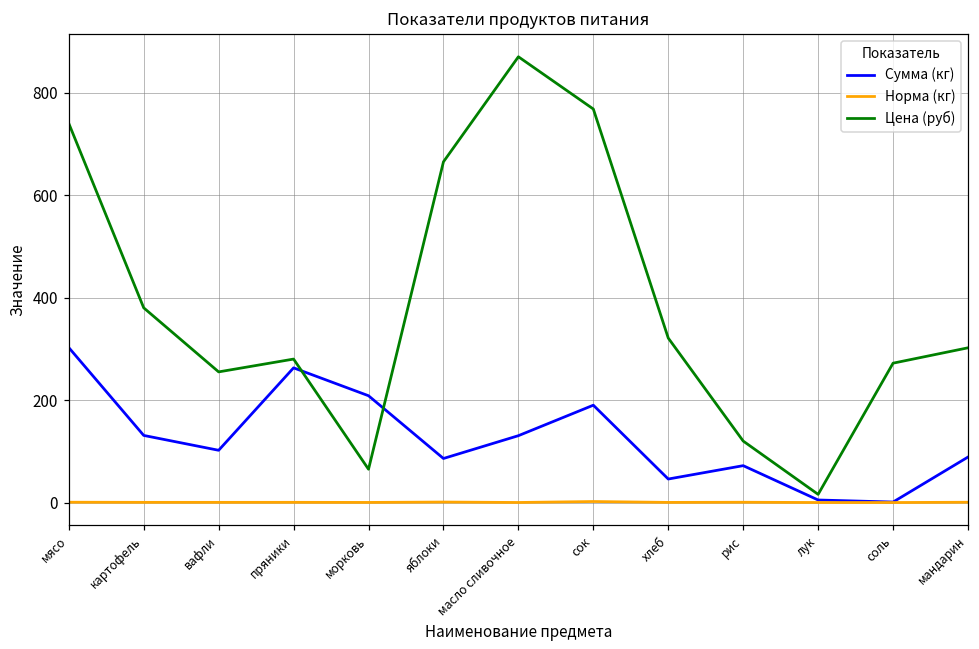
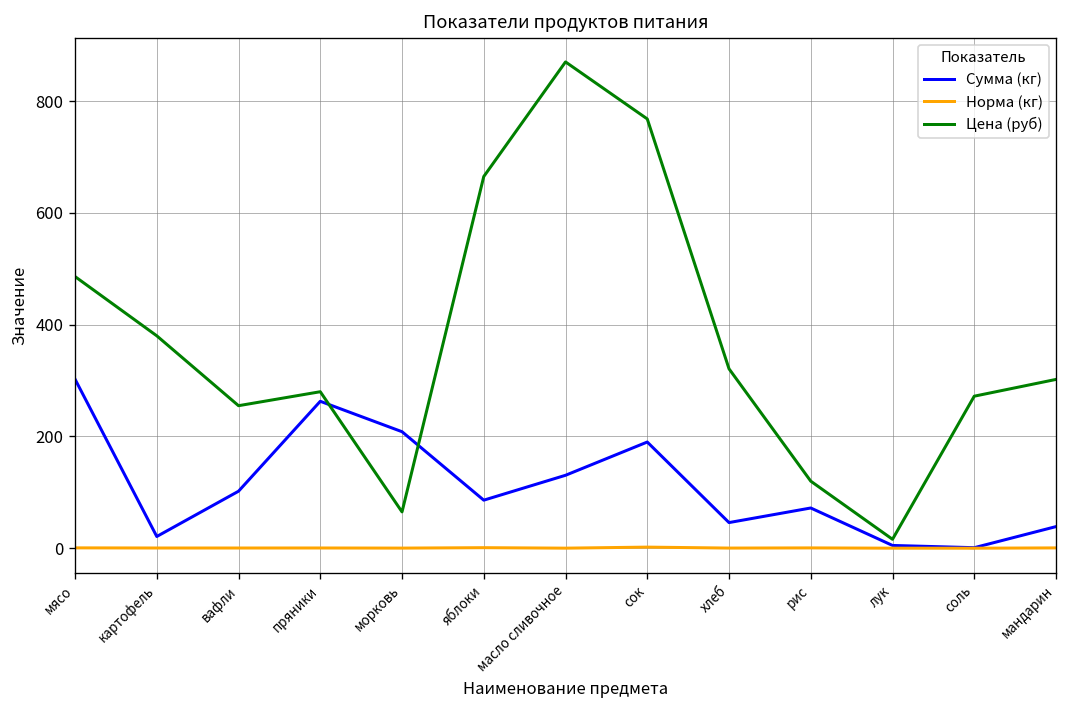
  {
    "Сумма (кг)": {
      "мясо": 300,
-     "картофель": 130,
+     "картофель": 20,
      "вафли": 100,
      "пряники": 260,
      "морковь": 210,
      "яблоки": 90,
      "масло сливочное": 130,
      "сок": 190,
      "хлеб": 50,
      "рис": 70,
-     "мандарин": 90
+     "мандарин": 40
    },
    "Норма (кг)": {
      "мясо": 0,
      "картофель": 0,
      "вафли": 0,
      "пряники": 0,
      "морковь": 0,
      "яблоки": 0,
      "масло сливочное": 0,
      "сок": 0,
      "хлеб": 0,
      "рис": 0,
      "мандарин": 0
    },
    "Цена (руб)": {
-     "мясо": 740,
+     "мясо": 490,
      "картофель": 380,
      "вафли": 260,
      "пряники": 280,
      "морковь": 70,
      "яблоки": 670,
      "масло сливочное": 870,
      "сок": 770,
      "хлеб": 320,
      "рис": 120,
      "лук": 20,
      "соль": 270,
      "мандарин": 300
    }
  }
